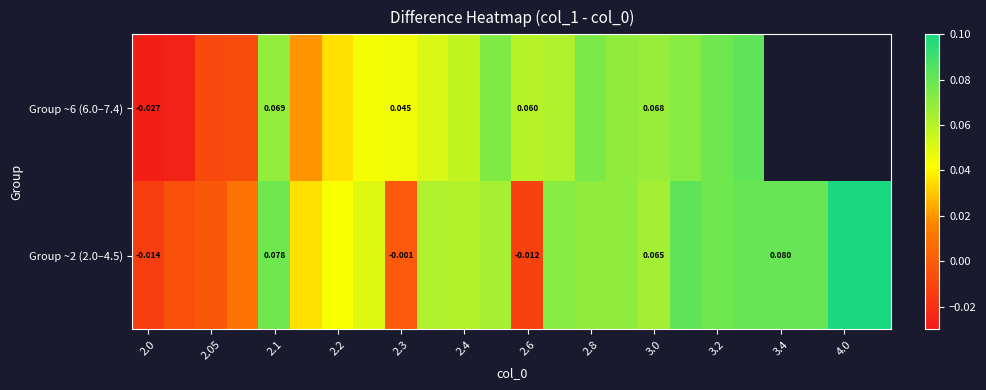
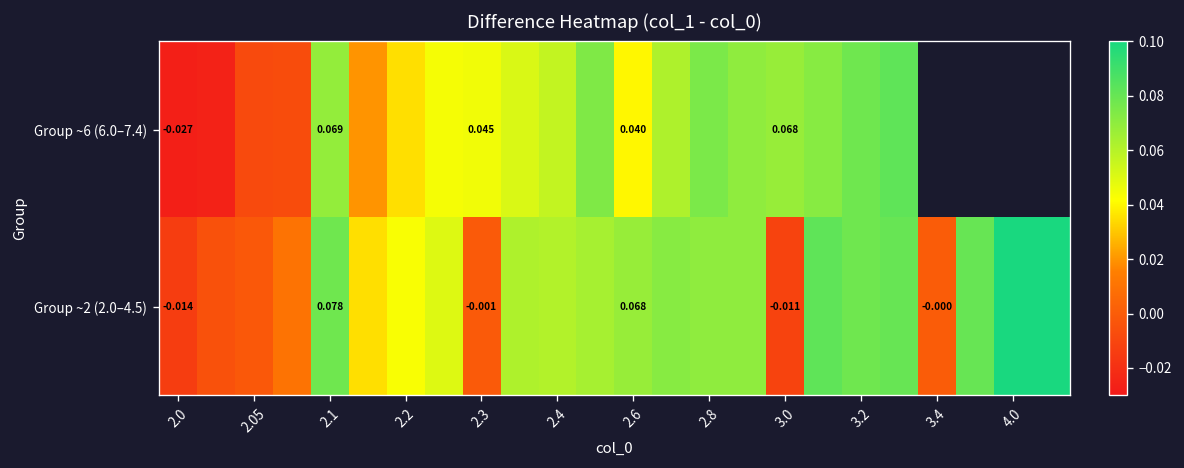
  {
    "Group ~6 (6.0–7.4)": {
      "2.0": -0.027,
      "2.1": 0.069,
      "2.3": 0.045,
-     "2.6": 0.060,
+     "2.6": 0.040,
      "3.0": 0.068
    },
    "Group ~2 (2.0–4.5)": {
      "2.0": -0.014,
      "2.1": 0.078,
      "2.3": -0.001,
-     "2.6": -0.012,
-     "3.0": 0.065,
-     "3.4": 0.080
+     "2.6": 0.068,
+     "3.0": -0.011,
+     "3.4": -0.000
    }
  }
